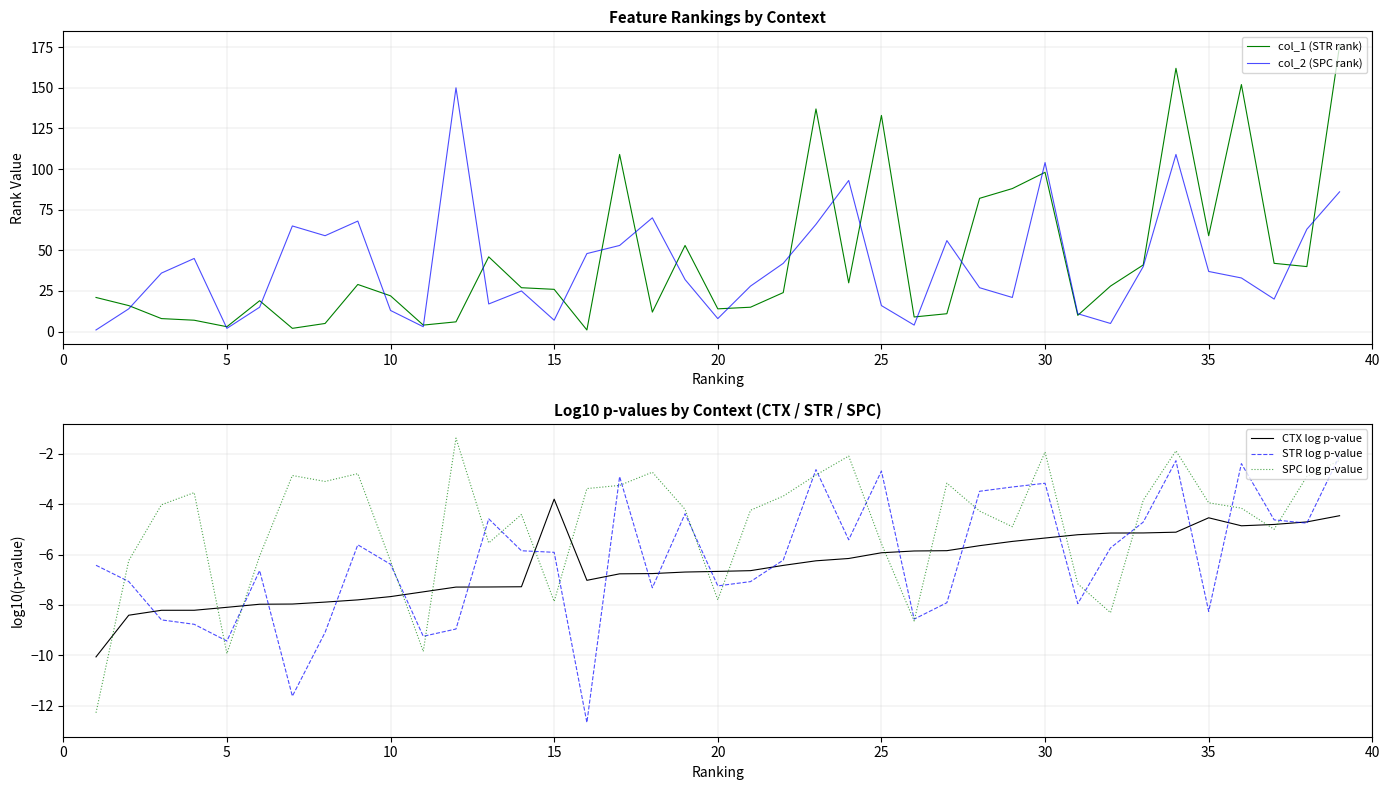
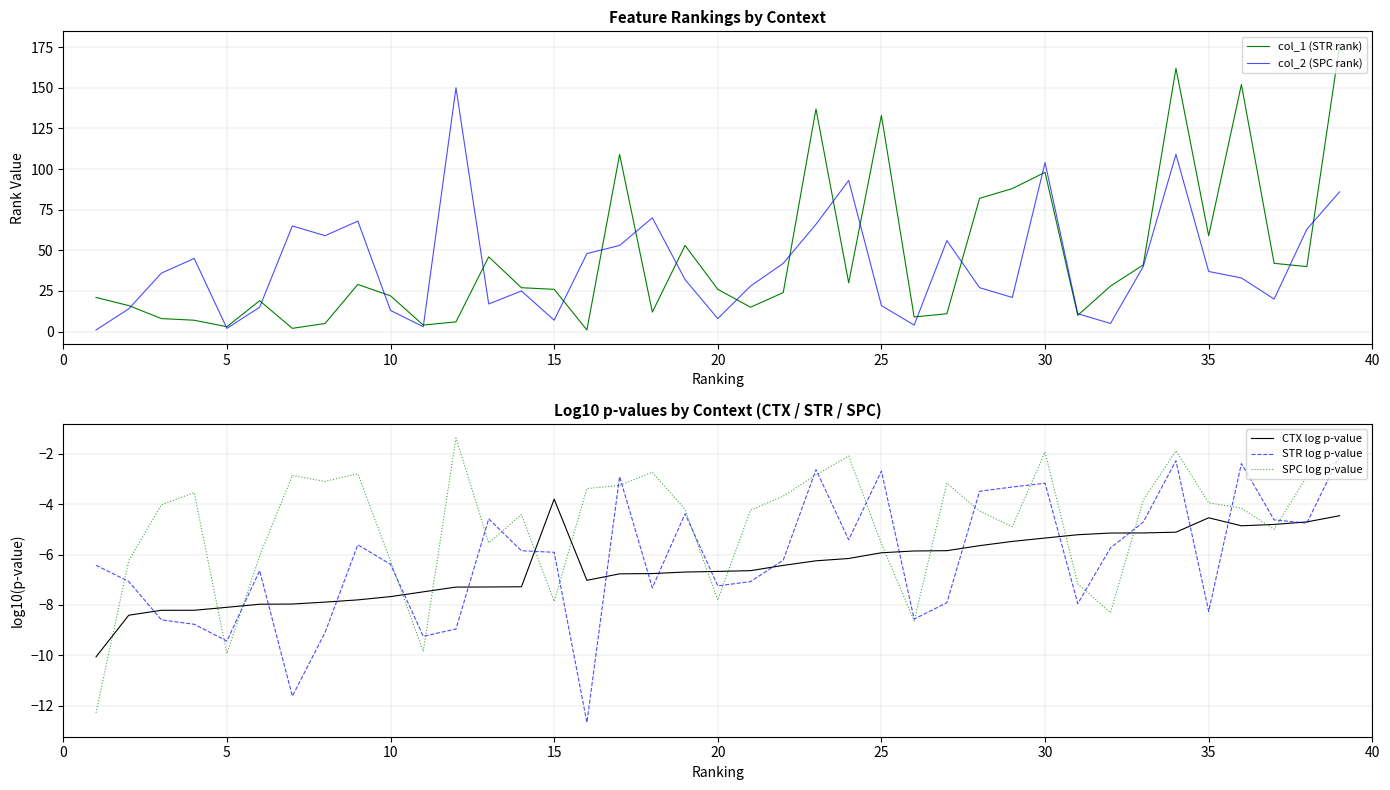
  {
    "Feature Rankings by Context": {
      "col_1 (STR rank)": {
        "10": 22,
        "15": 26,
-       "20": 14,
+       "20": 26,
        "25": 133,
        "30": 98,
        "35": 59
      },
      "col_2 (SPC rank)": {
        "10": 13,
        "15": 7,
        "20": 8,
        "25": 16,
        "30": 104,
        "35": 37
      }
    },
    "Log10 p-values by Context (CTX / STR / SPC)": {
      "CTX log p-value": {
        "5": -8.1,
        "10": -7.7,
        "15": -3.8,
        "20": -6.7,
        "25": -5.9,
        "30": -5.3,
        "35": -4.5
      },
      "STR log p-value": {
        "5": -9.4,
        "10": -6.4,
        "15": -5.9,
        "20": -7.2,
        "25": -2.7,
        "30": -3.2,
        "35": -8.3
      },
      "SPC log p-value": {
        "5": -9.9,
        "10": -6.3,
        "15": -7.9,
        "20": -7.8,
        "25": -5.6,
        "30": -1.9,
        "35": -3.9
      }
    }
  }
